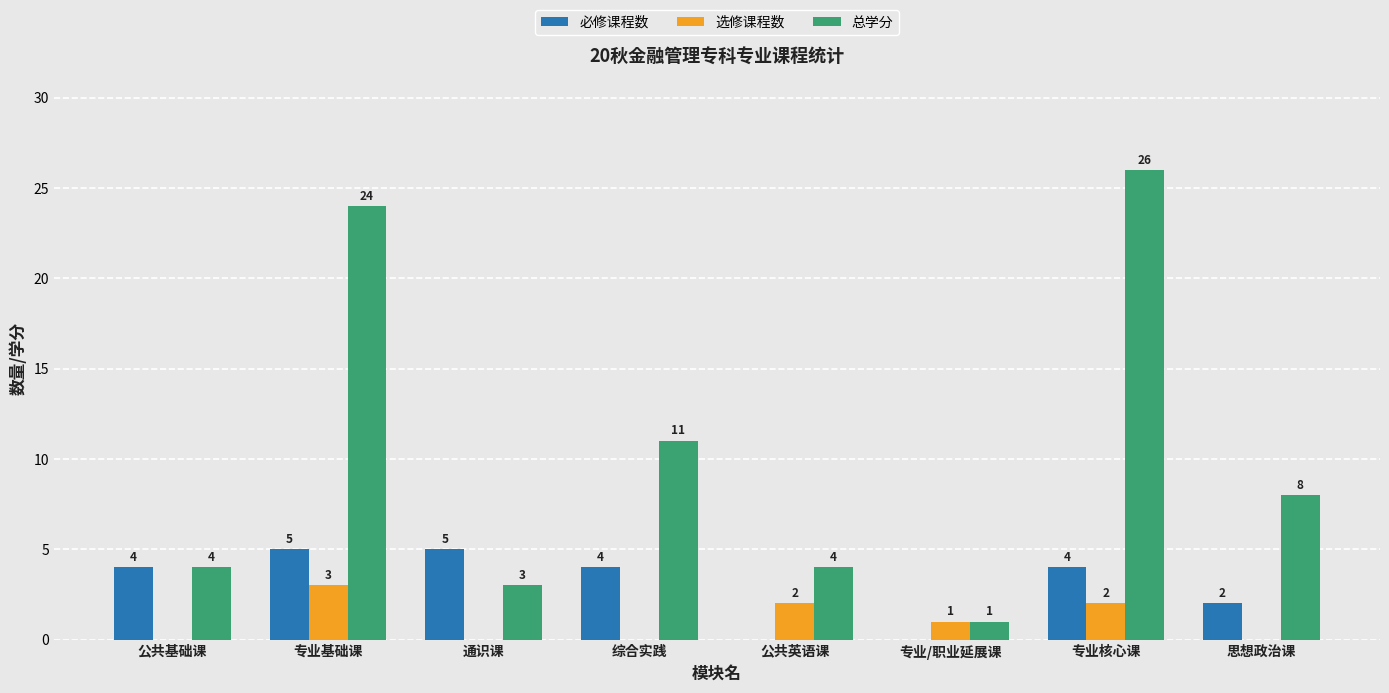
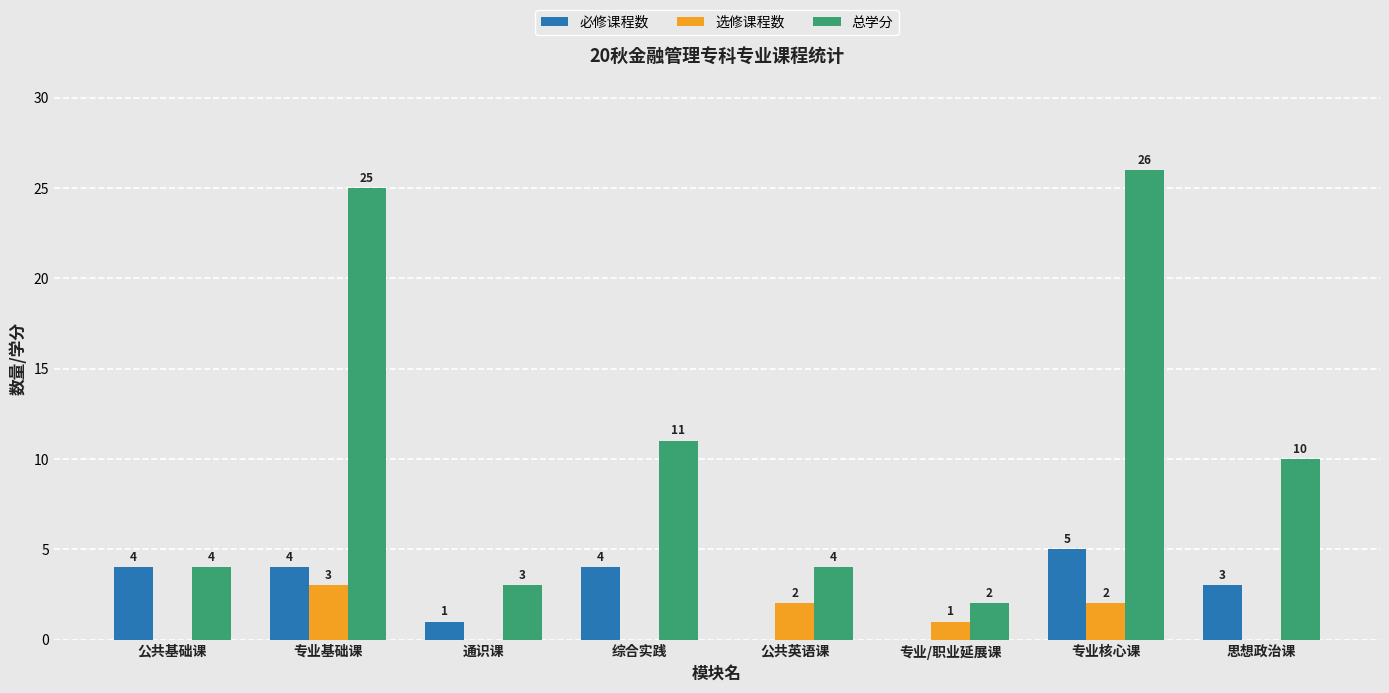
  {
    "必修课程数": {
      "公共基础课": 4,
-     "专业基础课": 5,
-     "通识课": 5,
+     "专业基础课": 4,
+     "通识课": 1,
      "综合实践": 4,
-     "专业核心课": 4,
-     "思想政治课": 2
+     "专业核心课": 5,
+     "思想政治课": 3
    },
    "选修课程数": {
      "专业基础课": 3,
      "公共英语课": 2,
      "专业/职业延展课": 1,
      "专业核心课": 2
    },
    "总学分": {
      "公共基础课": 4,
-     "专业基础课": 24,
+     "专业基础课": 25,
      "通识课": 3,
      "综合实践": 11,
      "公共英语课": 4,
-     "专业/职业延展课": 1,
+     "专业/职业延展课": 2,
      "专业核心课": 26,
-     "思想政治课": 8
+     "思想政治课": 10
    }
  }
